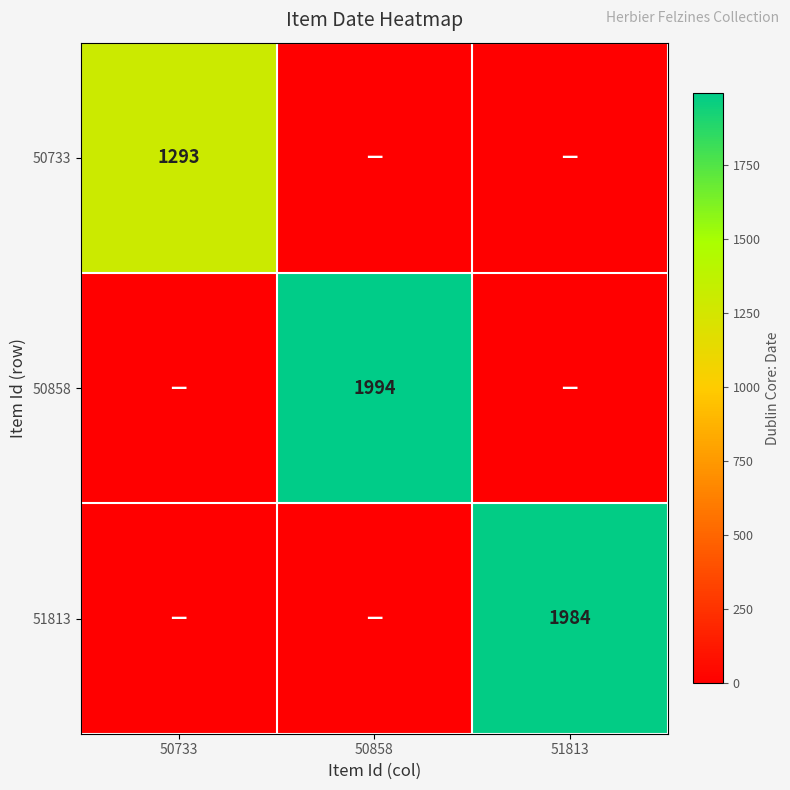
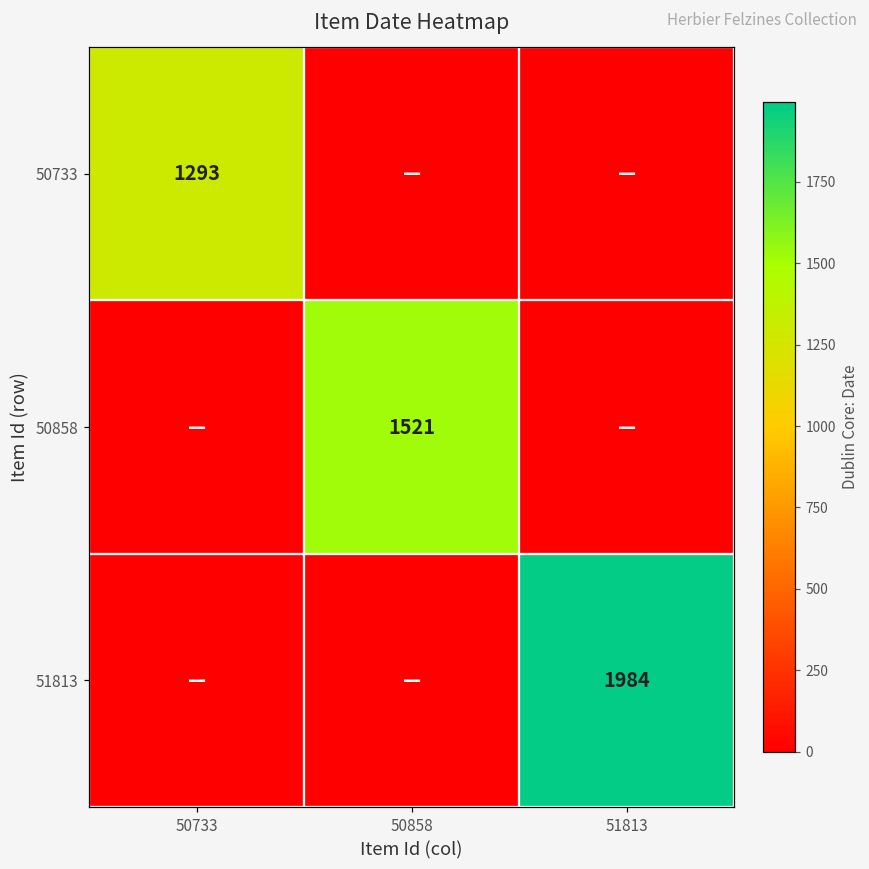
  {
    "50733": {
      "50733": 1293
    },
    "50858": {
-     "50858": 1994
+     "50858": 1521
    },
    "51813": {
      "51813": 1984
    }
  }
